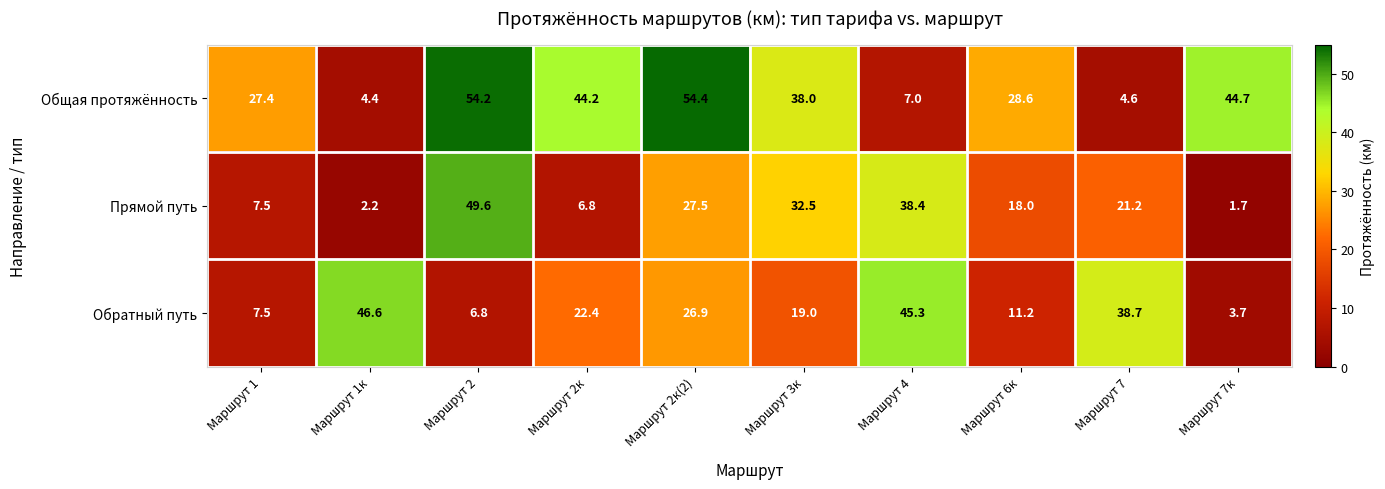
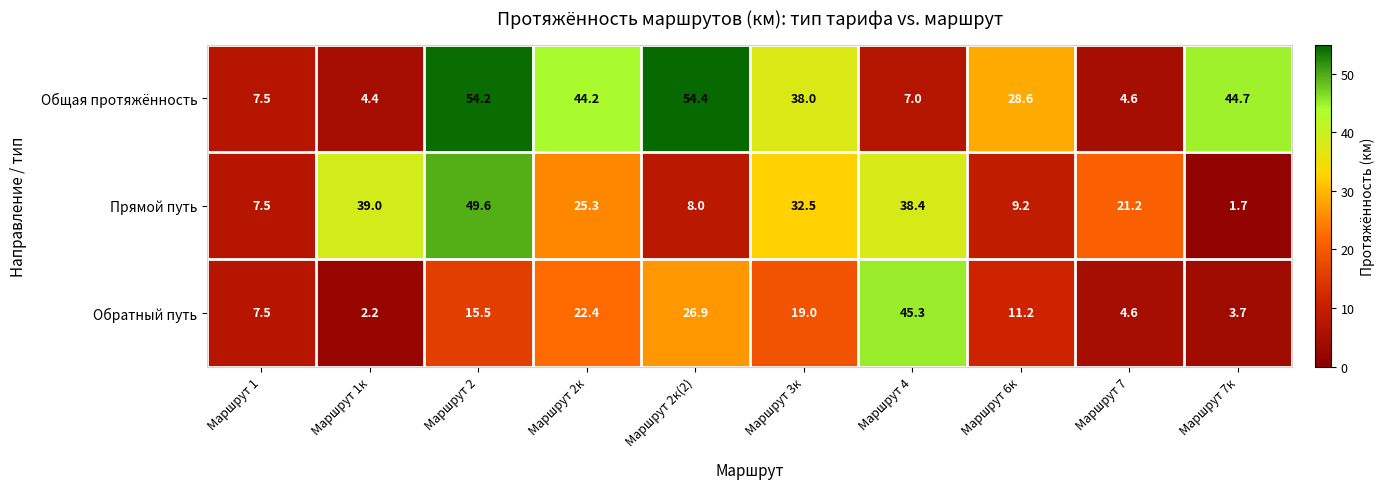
  {
    "Общая протяжённость": {
-     "Маршрут 1": 27.4,
+     "Маршрут 1": 7.5,
      "Маршрут 1к": 4.4,
      "Маршрут 2": 54.2,
      "Маршрут 2к": 44.2,
      "Маршрут 2к(2)": 54.4,
      "Маршрут 3к": 38.0,
      "Маршрут 4": 7.0,
      "Маршрут 6к": 28.6,
      "Маршрут 7": 4.6,
      "Маршрут 7к": 44.7
    },
    "Прямой путь": {
      "Маршрут 1": 7.5,
-     "Маршрут 1к": 2.2,
+     "Маршрут 1к": 39.0,
      "Маршрут 2": 49.6,
-     "Маршрут 2к": 6.8,
-     "Маршрут 2к(2)": 27.5,
+     "Маршрут 2к": 25.3,
+     "Маршрут 2к(2)": 8.0,
      "Маршрут 3к": 32.5,
      "Маршрут 4": 38.4,
-     "Маршрут 6к": 18.0,
+     "Маршрут 6к": 9.2,
      "Маршрут 7": 21.2,
      "Маршрут 7к": 1.7
    },
    "Обратный путь": {
      "Маршрут 1": 7.5,
-     "Маршрут 1к": 46.6,
-     "Маршрут 2": 6.8,
+     "Маршрут 1к": 2.2,
+     "Маршрут 2": 15.5,
      "Маршрут 2к": 22.4,
      "Маршрут 2к(2)": 26.9,
      "Маршрут 3к": 19.0,
      "Маршрут 4": 45.3,
      "Маршрут 6к": 11.2,
-     "Маршрут 7": 38.7,
+     "Маршрут 7": 4.6,
      "Маршрут 7к": 3.7
    }
  }
